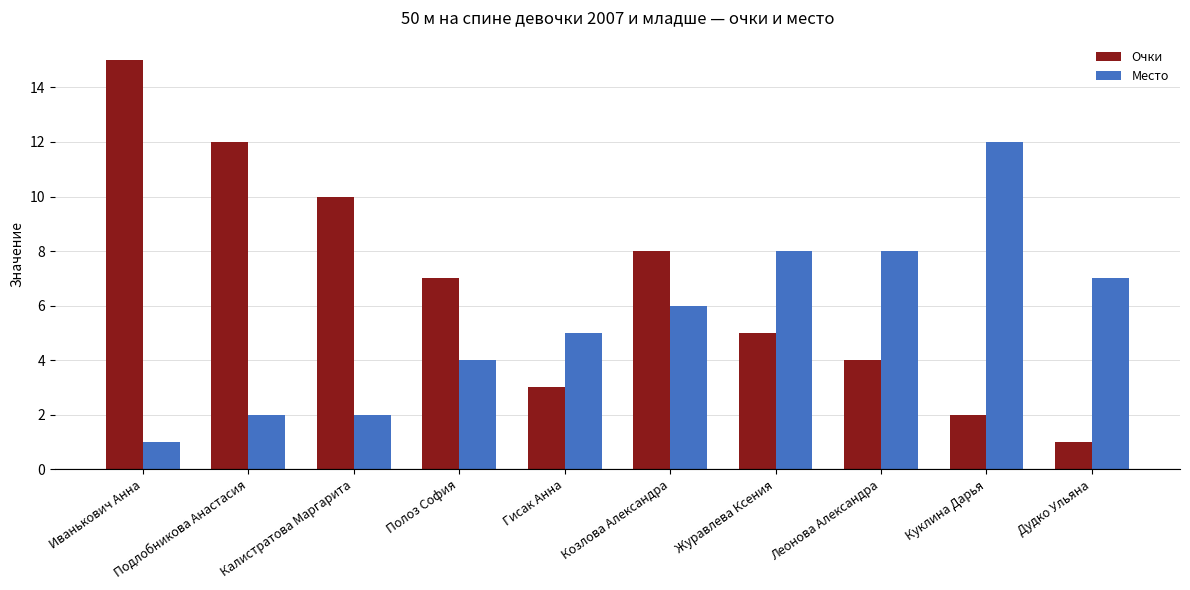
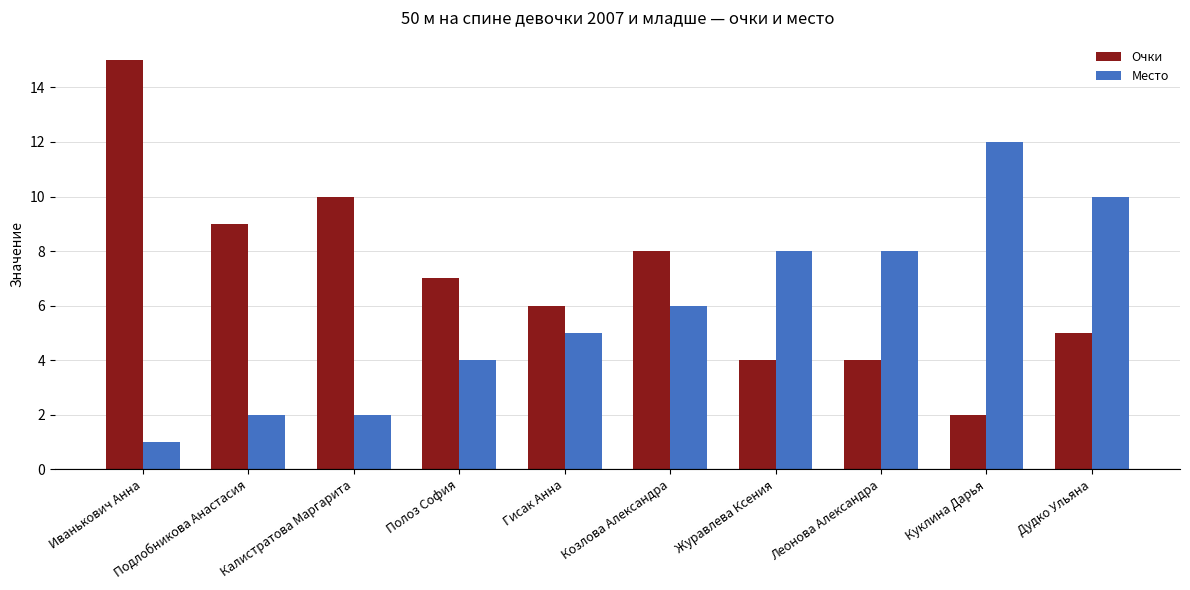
  {
    "Очки": {
      "Иванькович Анна": 15,
-     "Подлобникова Анастасия": 12,
+     "Подлобникова Анастасия": 9,
      "Калистратова Маргарита": 10,
      "Полоз София": 7,
-     "Гисак Анна": 3,
+     "Гисак Анна": 6,
      "Козлова Александра": 8,
-     "Журавлева Ксения": 5,
+     "Журавлева Ксения": 4,
      "Леонова Александра": 4,
      "Куклина Дарья": 2,
-     "Дудко Ульяна": 1
+     "Дудко Ульяна": 5
    },
    "Место": {
      "Иванькович Анна": 1,
      "Подлобникова Анастасия": 2,
      "Калистратова Маргарита": 2,
      "Полоз София": 4,
      "Гисак Анна": 5,
      "Козлова Александра": 6,
      "Журавлева Ксения": 8,
      "Леонова Александра": 8,
      "Куклина Дарья": 12,
-     "Дудко Ульяна": 7
+     "Дудко Ульяна": 10
    }
  }
